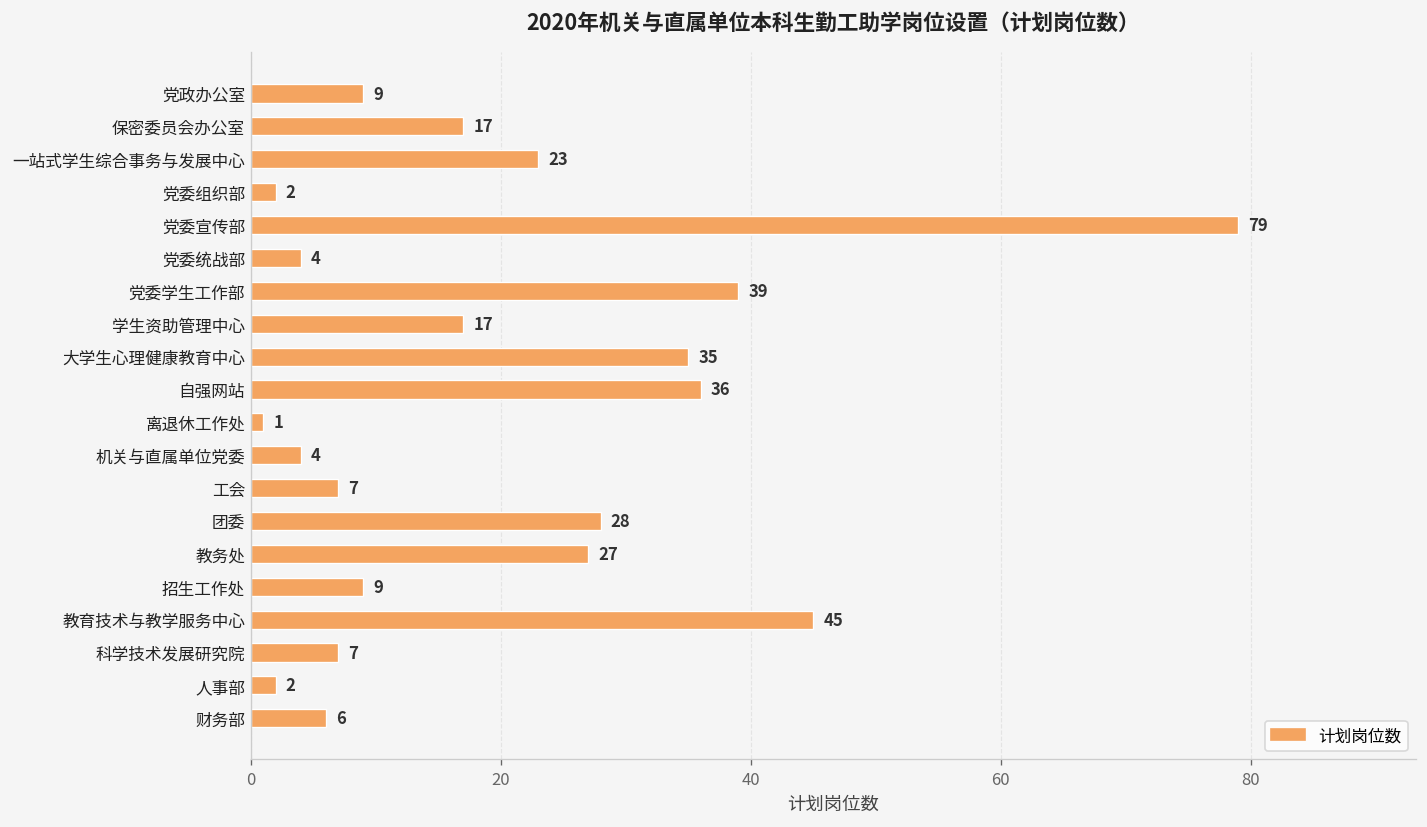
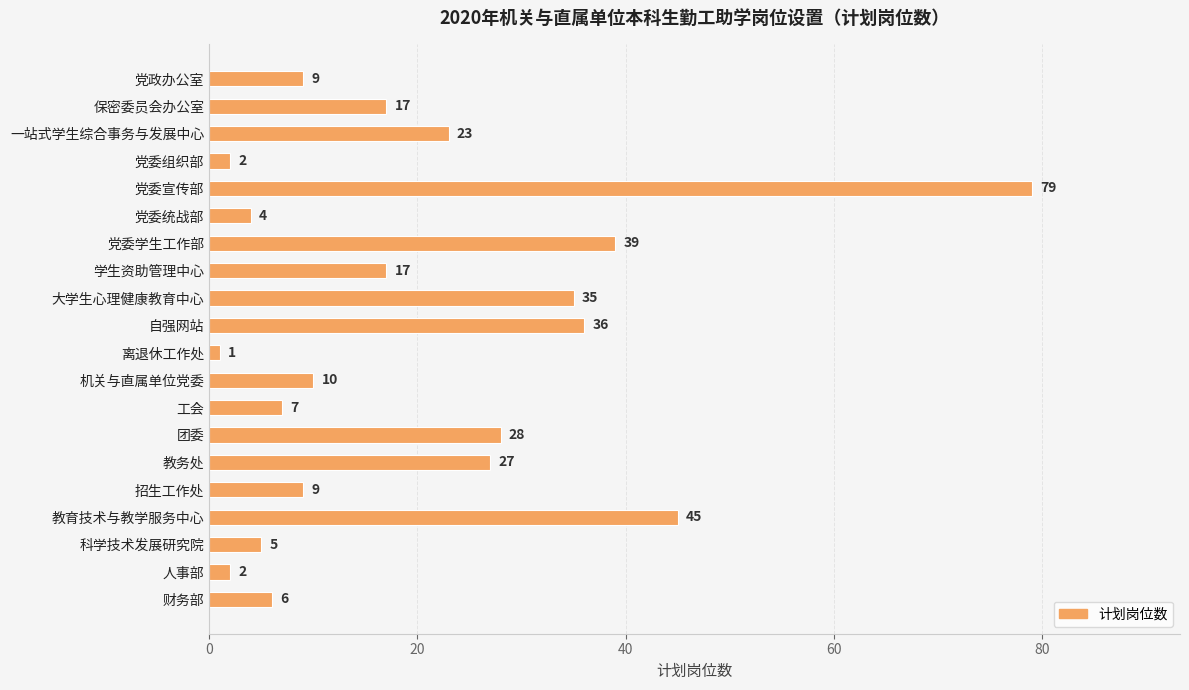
  {
    "党政办公室": 9,
    "保密委员会办公室": 17,
    "一站式学生综合事务与发展中心": 23,
    "党委组织部": 2,
    "党委宣传部": 79,
    "党委统战部": 4,
    "党委学生工作部": 39,
    "学生资助管理中心": 17,
    "大学生心理健康教育中心": 35,
    "自强网站": 36,
    "离退休工作处": 1,
-   "机关与直属单位党委": 4,
+   "机关与直属单位党委": 10,
    "工会": 7,
    "团委": 28,
    "教务处": 27,
    "招生工作处": 9,
    "教育技术与教学服务中心": 45,
-   "科学技术发展研究院": 7,
+   "科学技术发展研究院": 5,
    "人事部": 2,
    "财务部": 6
  }
